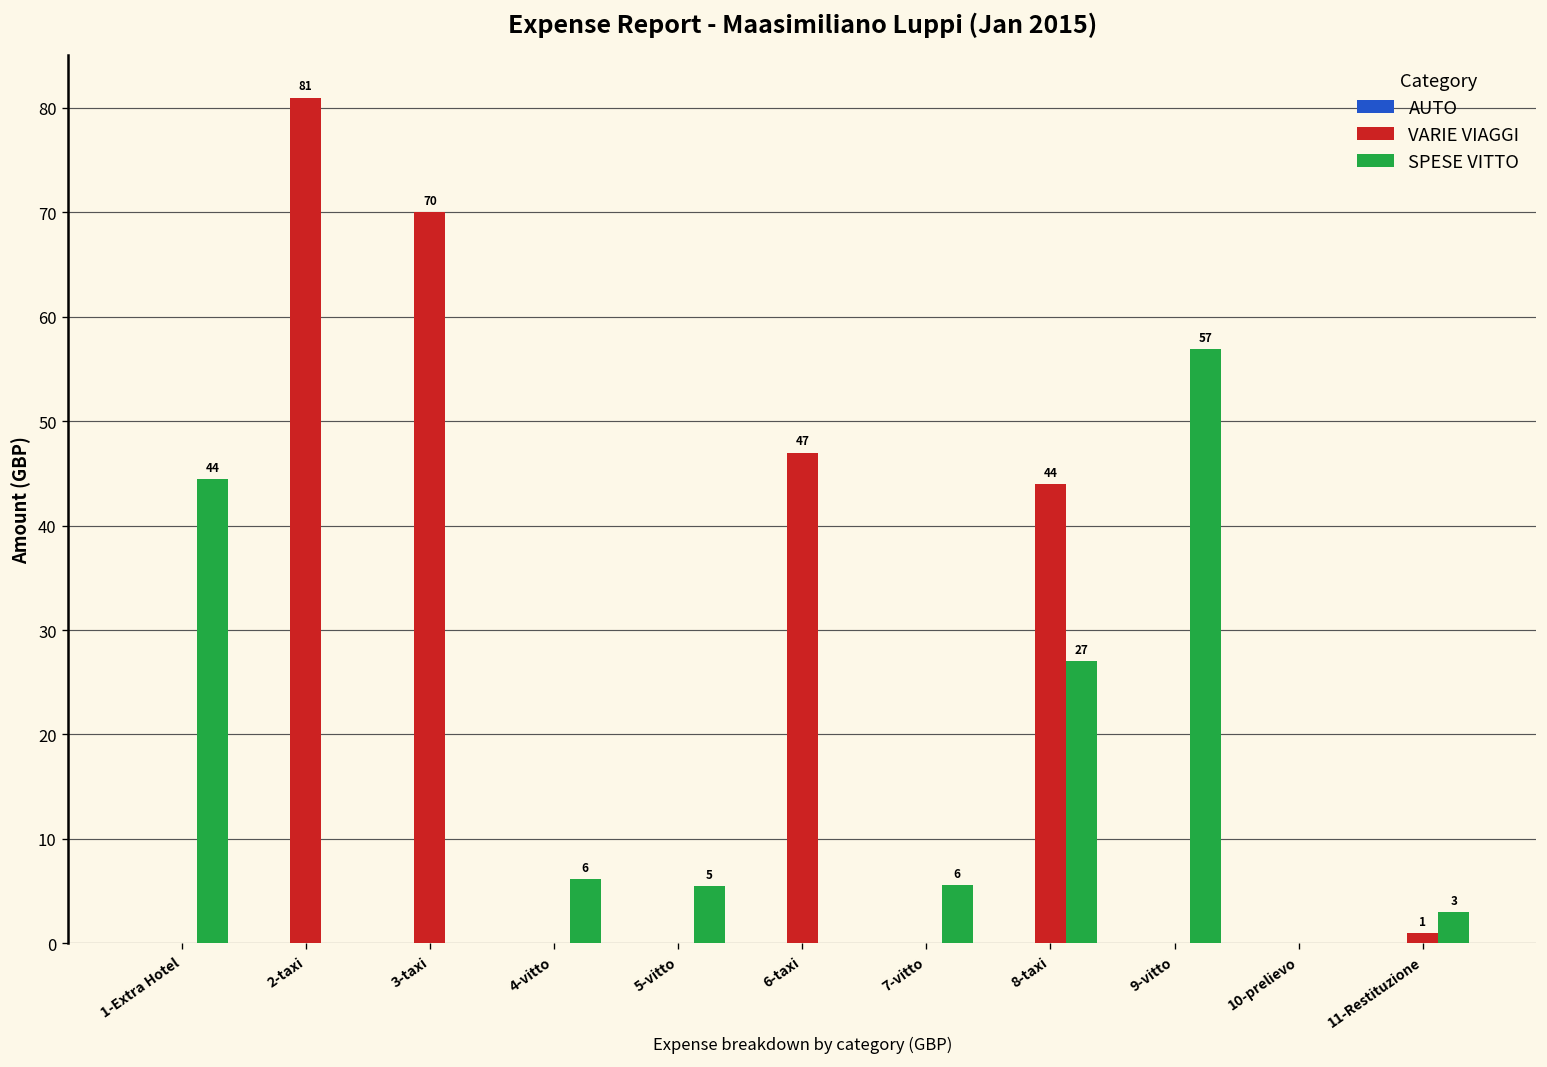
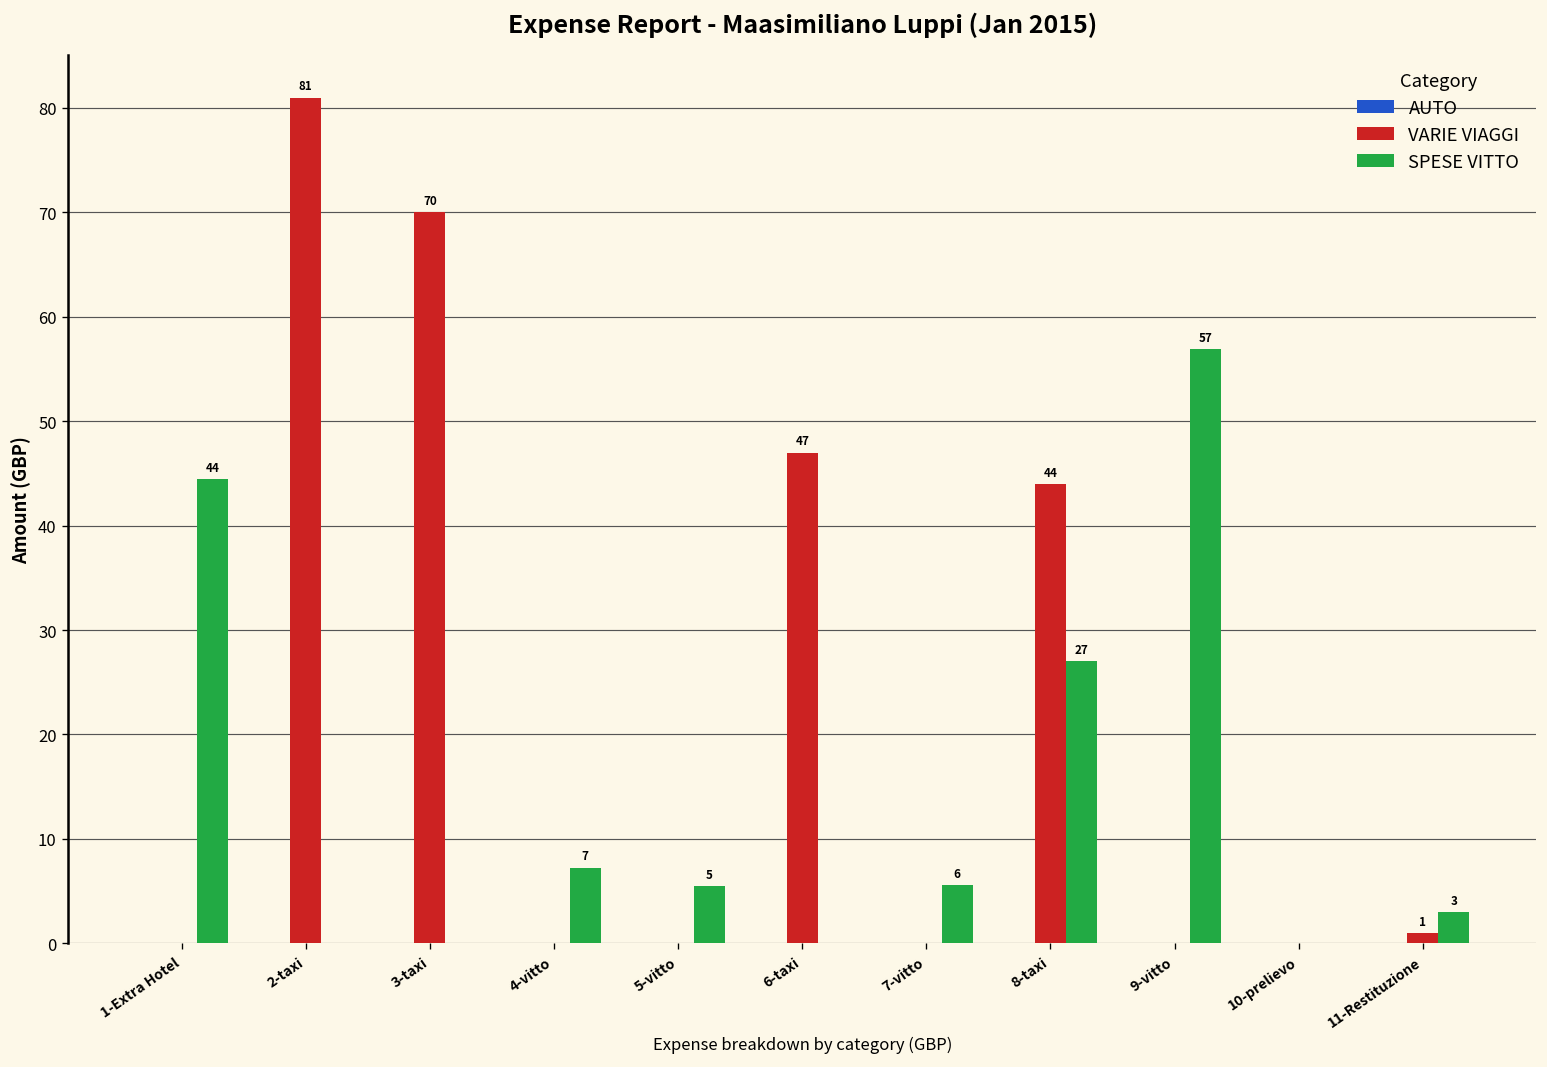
  {
    "AUTO": {
      "1-Extra Hotel": 0,
      "2-taxi": 0,
      "3-taxi": 0,
      "4-vitto": 0,
      "5-vitto": 0,
      "6-taxi": 0,
      "7-vitto": 0,
      "8-taxi": 0,
      "9-vitto": 0,
      "10-prelievo": 0,
      "11-Restituzione": 0
    },
    "VARIE VIAGGI": {
      "2-taxi": 81,
      "3-taxi": 70,
      "6-taxi": 47,
      "8-taxi": 44,
      "11-Restituzione": 1
    },
    "SPESE VITTO": {
      "1-Extra Hotel": 44,
-     "4-vitto": 6,
+     "4-vitto": 7,
      "5-vitto": 5,
      "7-vitto": 6,
      "8-taxi": 27,
      "9-vitto": 57,
      "11-Restituzione": 3
    }
  }
